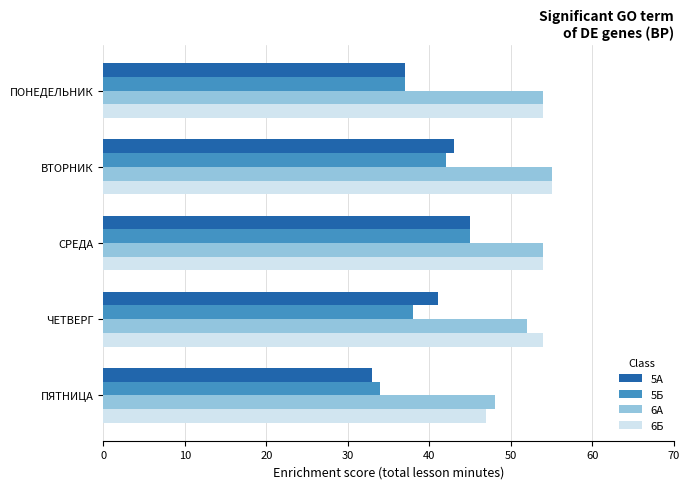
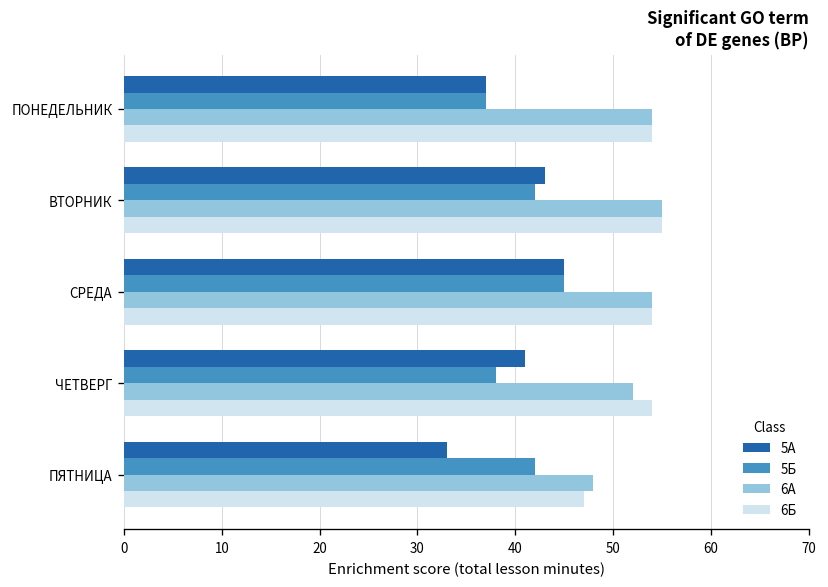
  {
    "5А": {
      "ПОНЕДЕЛЬНИК": 37,
      "ВТОРНИК": 43,
      "СРЕДА": 45,
      "ЧЕТВЕРГ": 41,
      "ПЯТНИЦА": 33
    },
    "5Б": {
      "ПОНЕДЕЛЬНИК": 37,
      "ВТОРНИК": 42,
      "СРЕДА": 45,
      "ЧЕТВЕРГ": 38,
-     "ПЯТНИЦА": 34
+     "ПЯТНИЦА": 42
    },
    "6А": {
      "ПОНЕДЕЛЬНИК": 54,
      "ВТОРНИК": 55,
      "СРЕДА": 54,
      "ЧЕТВЕРГ": 52,
      "ПЯТНИЦА": 48
    },
    "6Б": {
      "ПОНЕДЕЛЬНИК": 54,
      "ВТОРНИК": 55,
      "СРЕДА": 54,
      "ЧЕТВЕРГ": 54,
      "ПЯТНИЦА": 47
    }
  }
